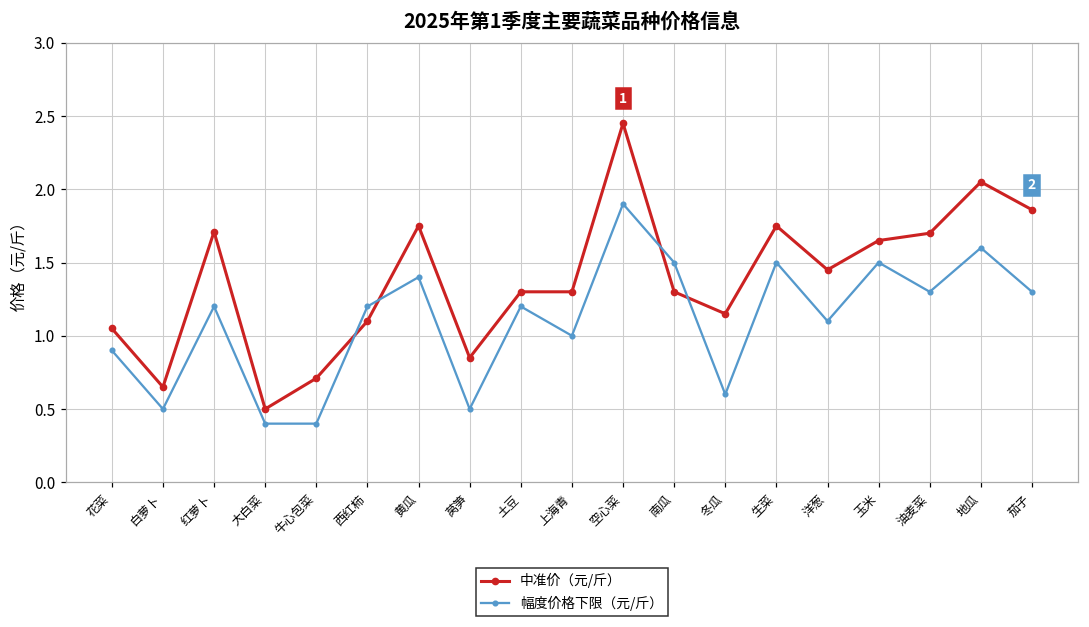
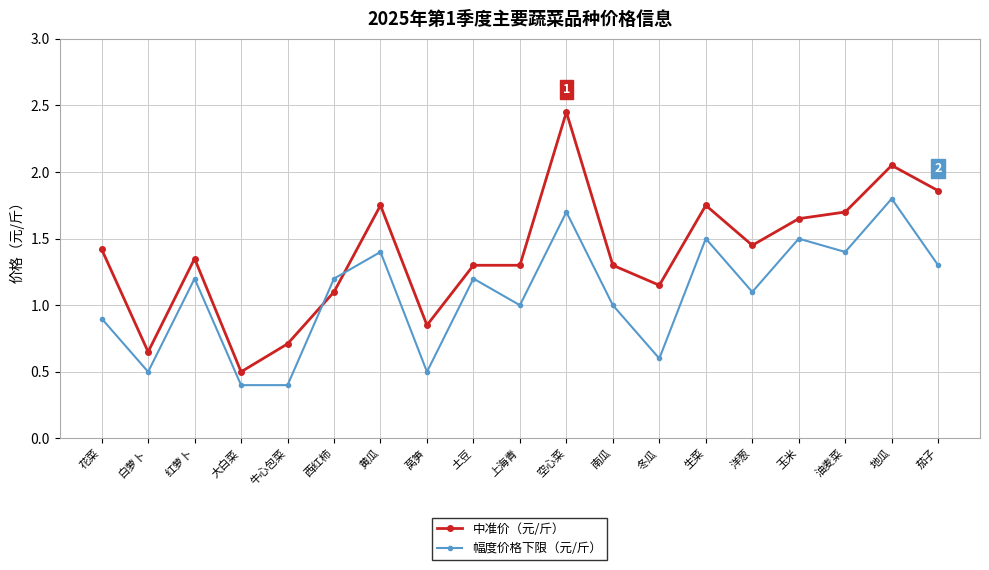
  {
    "中准价（元/斤）": {
-     "花菜": 1.05,
+     "花菜": 1.42,
      "白萝卜": 0.65,
-     "红萝卜": 1.71,
+     "红萝卜": 1.35,
      "大白菜": 0.50,
      "牛心包菜": 0.71,
      "西红柿": 1.10,
      "黄瓜": 1.75,
      "莴笋": 0.85,
      "土豆": 1.30,
      "上海青": 1.30,
      "南瓜": 1.30,
      "冬瓜": 1.15,
      "生菜": 1.75,
      "洋葱": 1.45,
      "玉米": 1.65,
      "油麦菜": 1.70,
      "地瓜": 2.05
    },
    "幅度价格下限（元/斤）": {
      "花菜": 0.9,
      "白萝卜": 0.5,
      "红萝卜": 1.2,
      "大白菜": 0.4,
      "牛心包菜": 0.4,
      "西红柿": 1.2,
      "黄瓜": 1.4,
      "莴笋": 0.5,
      "土豆": 1.2,
      "上海青": 1.0,
-     "空心菜": 1.9,
-     "南瓜": 1.5,
+     "空心菜": 1.7,
+     "南瓜": 1.0,
      "冬瓜": 0.6,
      "生菜": 1.5,
      "洋葱": 1.1,
      "玉米": 1.5,
-     "油麦菜": 1.3,
-     "地瓜": 1.6,
+     "油麦菜": 1.4,
+     "地瓜": 1.8,
      "茄子": 1.3
    }
  }
